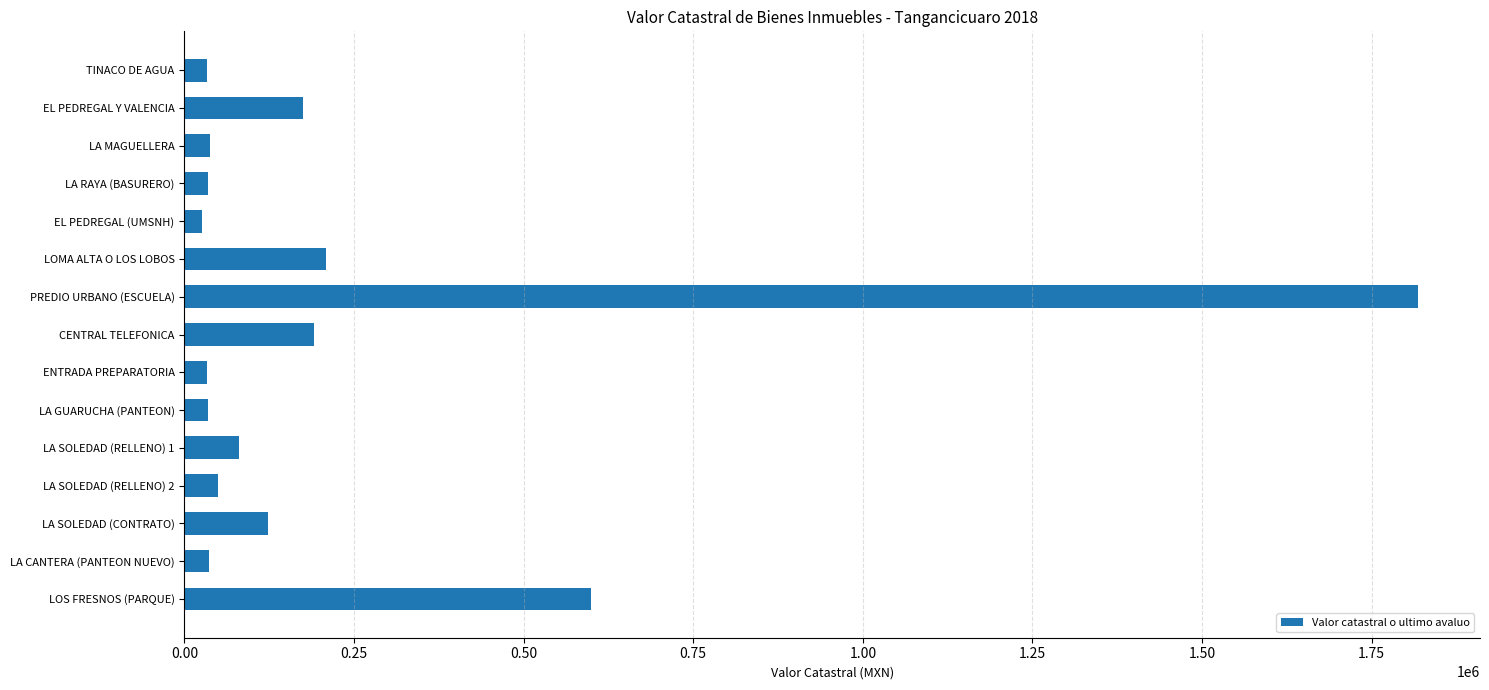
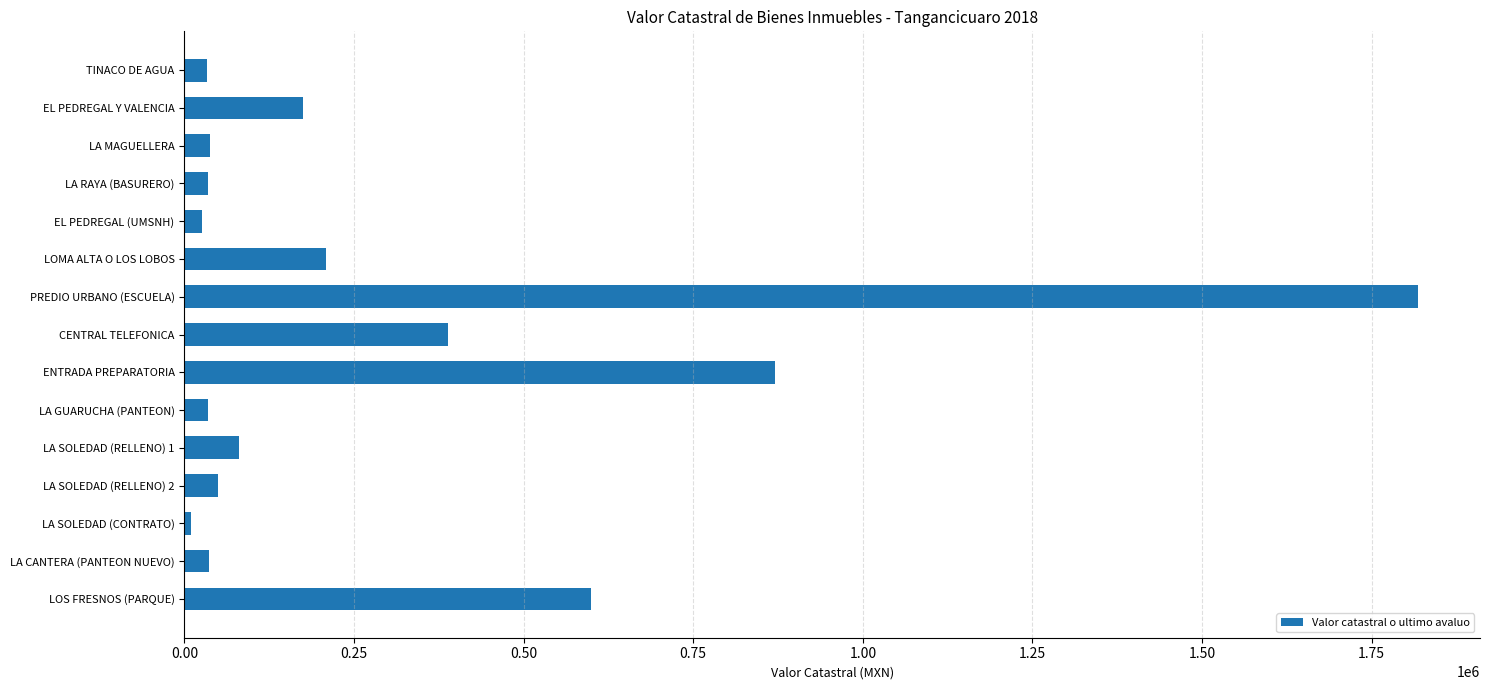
  {
    "TINACO DE AGUA": 30000,
    "EL PEDREGAL Y VALENCIA": 180000,
    "LA MAGUELLERA": 40000,
    "LA RAYA (BASURERO)": 30000,
    "EL PEDREGAL (UMSNH)": 30000,
    "LOMA ALTA O LOS LOBOS": 210000,
    "PREDIO URBANO (ESCUELA)": 1820000,
-   "CENTRAL TELEFONICA": 190000,
-   "ENTRADA PREPARATORIA": 30000,
+   "CENTRAL TELEFONICA": 390000,
+   "ENTRADA PREPARATORIA": 870000,
    "LA GUARUCHA (PANTEON)": 30000,
    "LA SOLEDAD (RELLENO) 1": 80000,
    "LA SOLEDAD (RELLENO) 2": 50000,
-   "LA SOLEDAD (CONTRATO)": 120000,
+   "LA SOLEDAD (CONTRATO)": 10000,
    "LA CANTERA (PANTEON NUEVO)": 40000,
    "LOS FRESNOS (PARQUE)": 600000
  }
